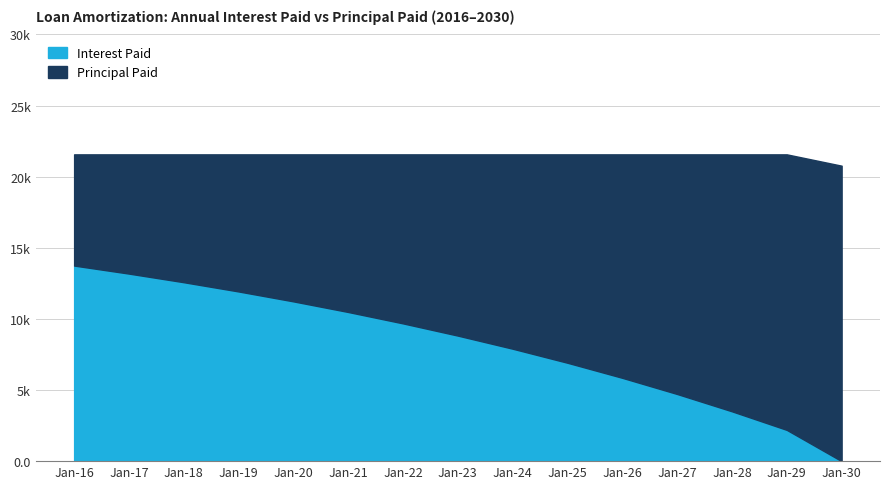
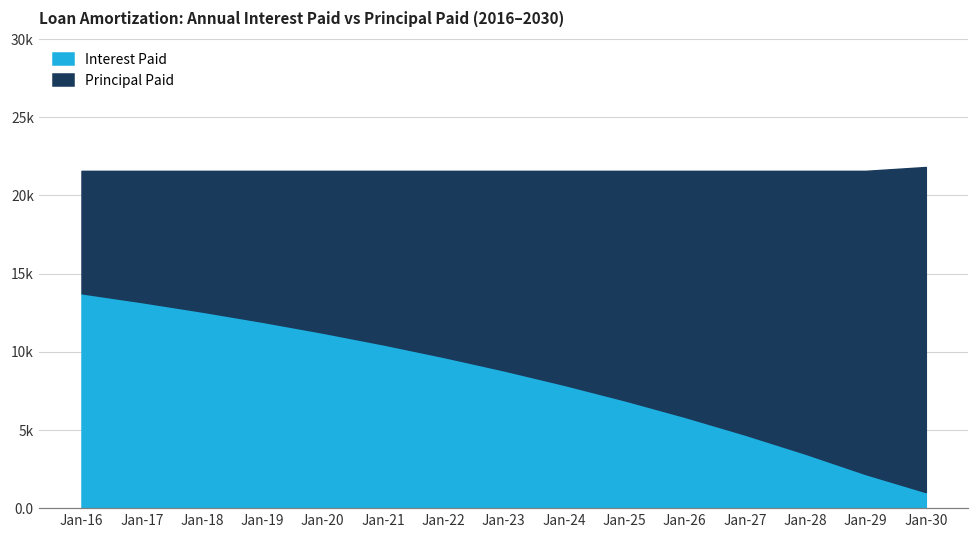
  {
    "Interest Paid": {
-     "Jan-30": 0
+     "Jan-30": 1000
    },
    "Principal Paid": {
      "Jan-16": 7800,
      "Jan-17": 8400,
      "Jan-18": 9000,
      "Jan-19": 9600,
      "Jan-20": 10300,
      "Jan-21": 11100,
      "Jan-22": 11900,
      "Jan-23": 12700,
      "Jan-24": 13700,
      "Jan-25": 14700,
      "Jan-26": 15700,
      "Jan-27": 16900,
      "Jan-28": 18100,
      "Jan-29": 19400,
      "Jan-30": 20800
    }
  }
